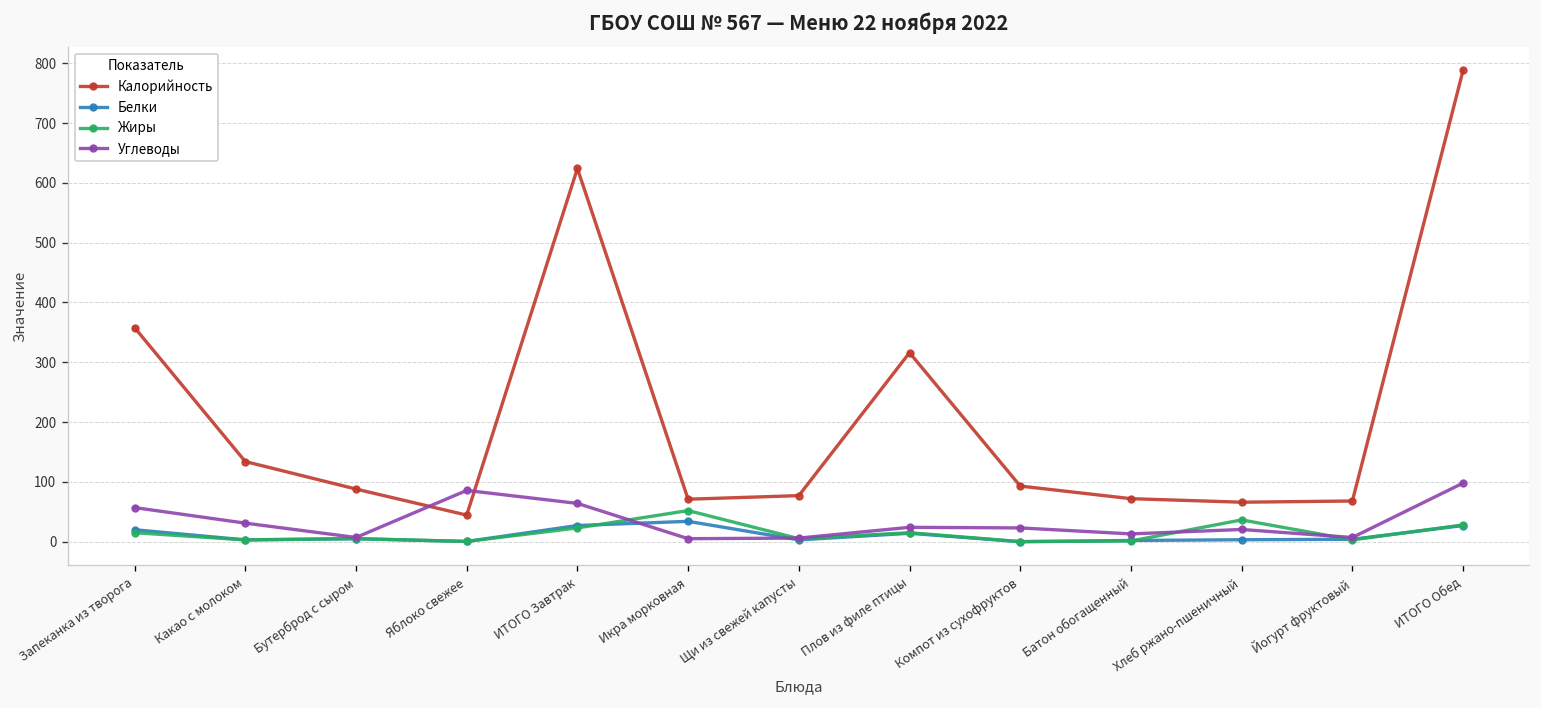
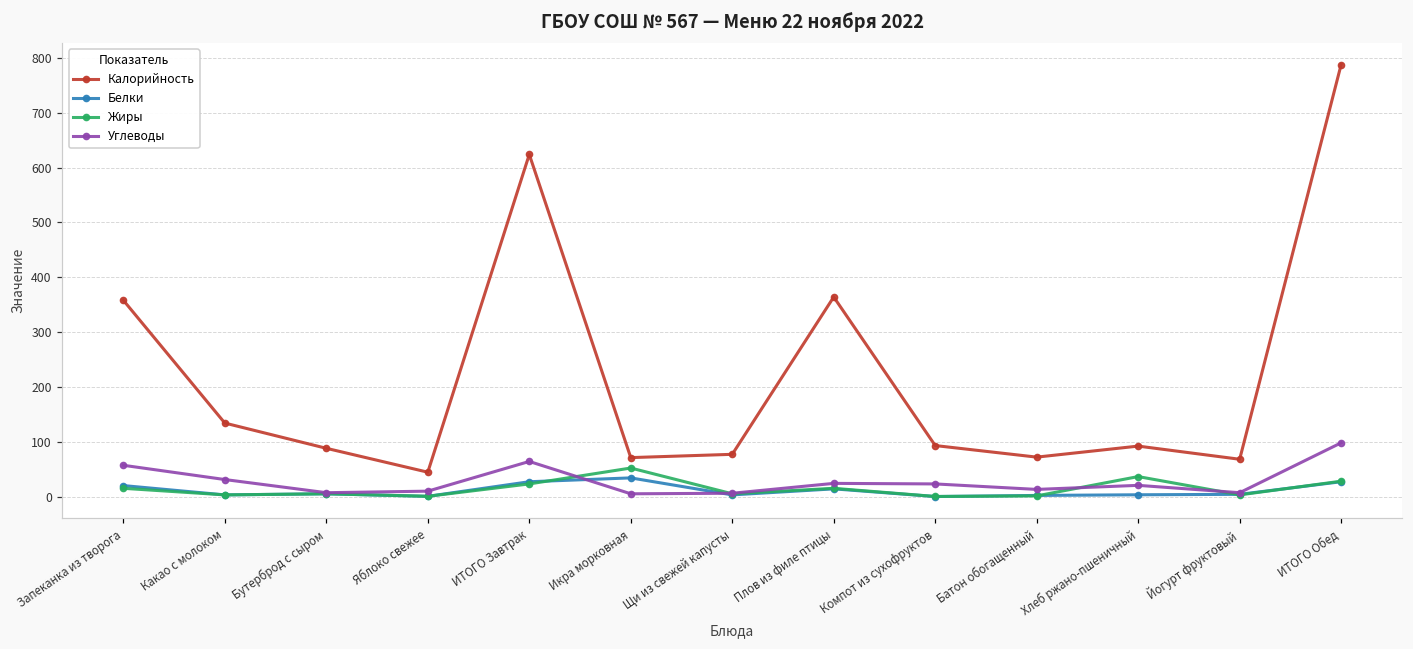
  {
    "Калорийность": {
      "Запеканка из творога": 360,
      "Какао с молоком": 130,
      "Бутерброд с сыром": 90,
      "Яблоко свежее": 40,
      "ИТОГО Завтрак": 620,
      "Икра морковная": 70,
      "Щи из свежей капусты": 80,
-     "Плов из филе птицы": 320,
+     "Плов из филе птицы": 360,
      "Компот из сухофруктов": 90,
      "Батон обогащенный": 70,
-     "Хлеб ржано-пшеничный": 70,
+     "Хлеб ржано-пшеничный": 90,
      "Йогурт фруктовый": 70,
      "ИТОГО Обед": 790
    },
    "Белки": {
      "Икра морковная": 30,
      "Хлеб ржано-пшеничный": 0
    },
    "Жиры": {
      "Икра морковная": 50,
      "Хлеб ржано-пшеничный": 40
    },
    "Углеводы": {
      "Запеканка из творога": 60,
      "Какао с молоком": 30,
-     "Яблоко свежее": 90,
+     "Яблоко свежее": 10,
      "ИТОГО Завтрак": 60,
      "Икра морковная": 10,
      "Плов из филе птицы": 20,
      "Компот из сухофруктов": 20,
      "Батон обогащенный": 10,
      "Хлеб ржано-пшеничный": 20,
      "ИТОГО Обед": 100
    }
  }
